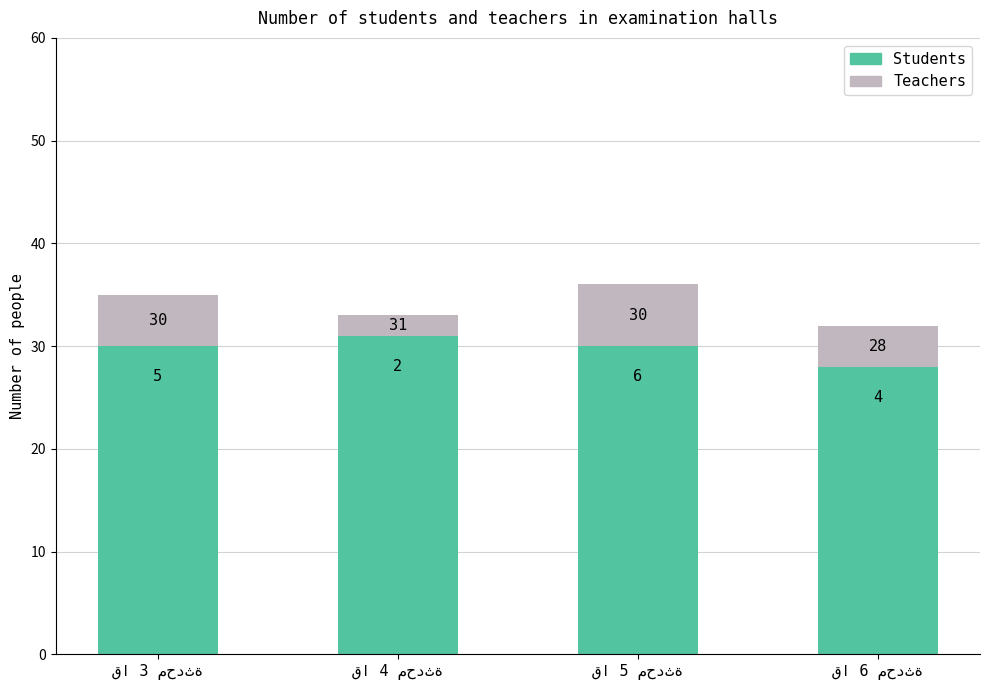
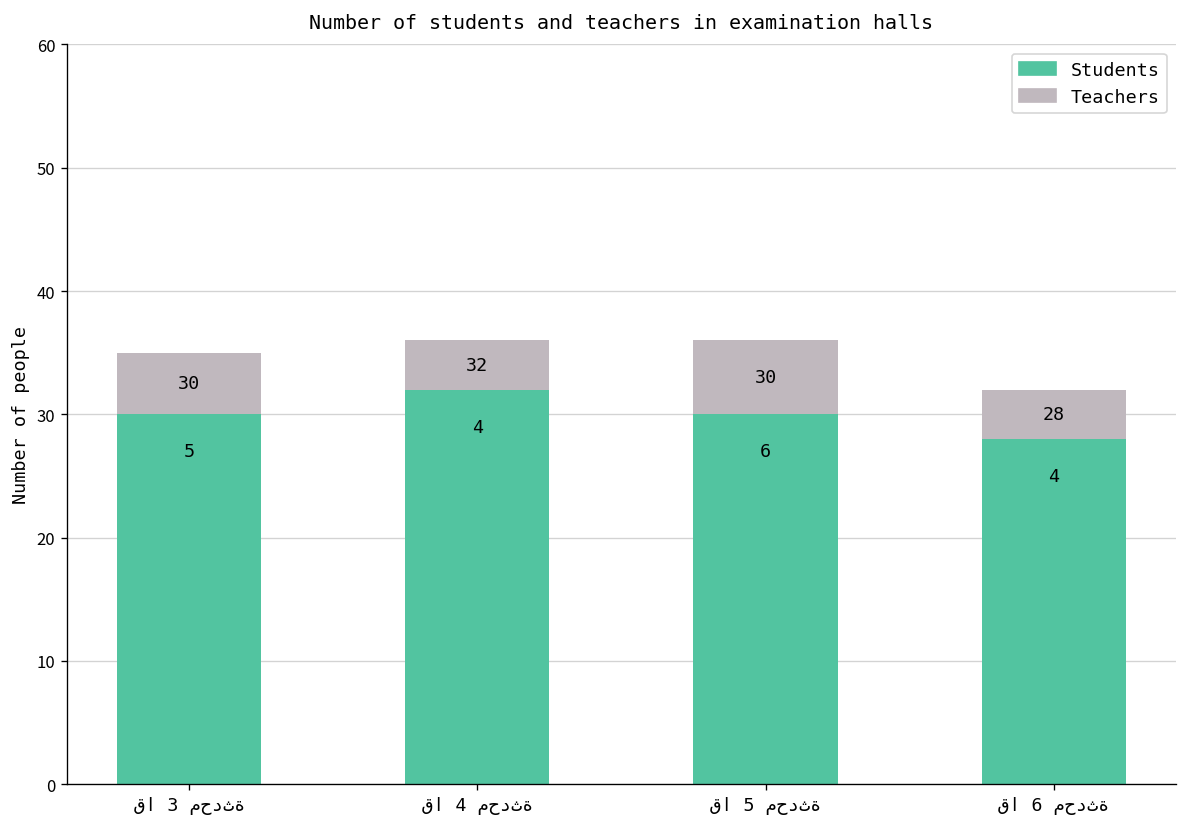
  {
    "Students": {
      "قا 3 محدثة": 30,
-     "قا 4 محدثة": 31,
+     "قا 4 محدثة": 32,
      "قا 5 محدثة": 30,
      "قا 6 محدثة": 28
    },
    "Teachers": {
-     "قا 4 محدثة": 2
+     "قا 4 محدثة": 4
    }
  }
